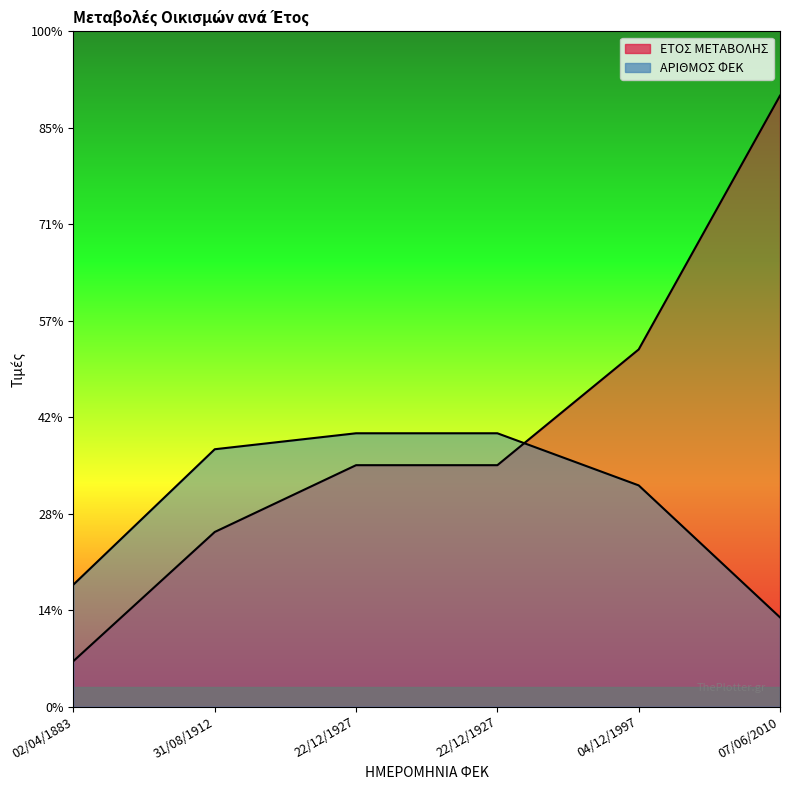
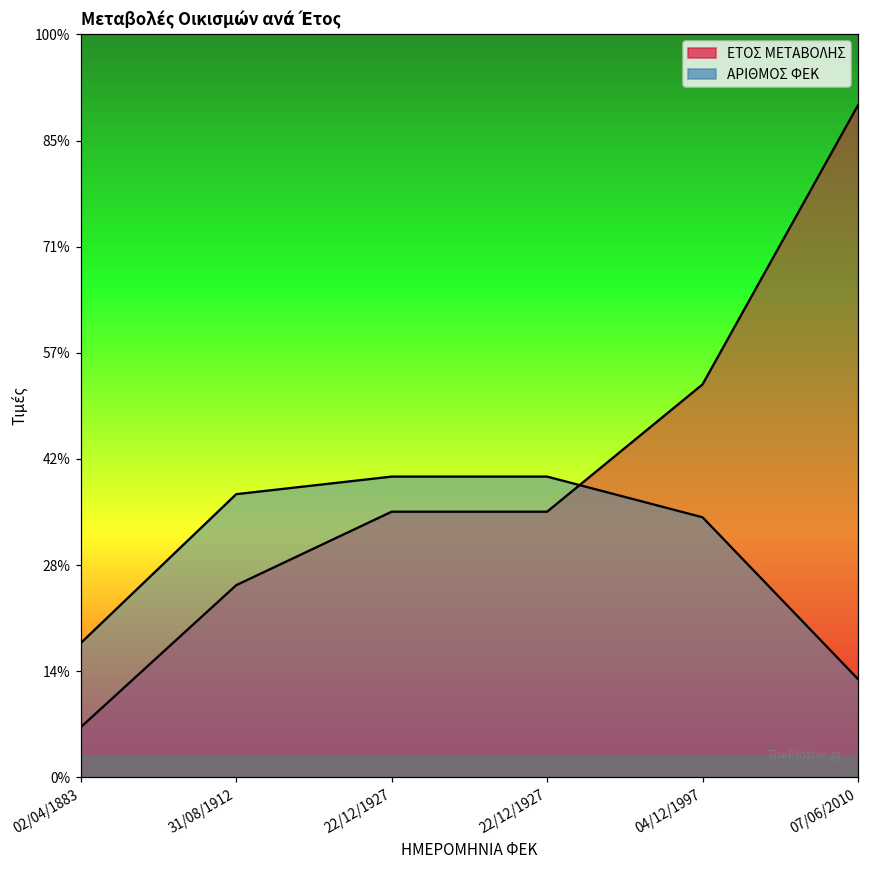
  {
    "ΕΤΟΣ ΜΕΤΑΒΟΛΗΣ": {
      "02/04/1883": "7%",
      "31/08/1912": "26%",
      "04/12/1997": "53%",
      "07/06/2010": "90%"
    },
    "ΑΡΙΘΜΟΣ ΦΕΚ": {
      "02/04/1883": "18%",
      "31/08/1912": "38%",
-     "04/12/1997": "33%",
+     "04/12/1997": "35%",
      "07/06/2010": "13%"
    }
  }
